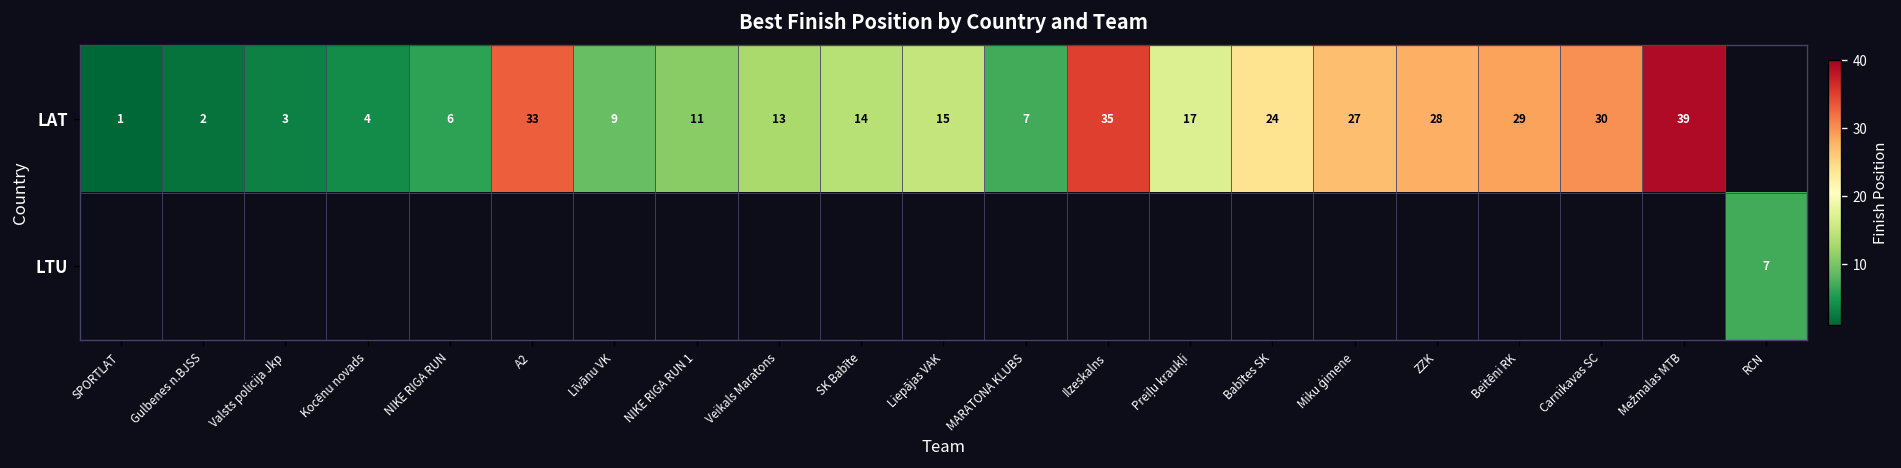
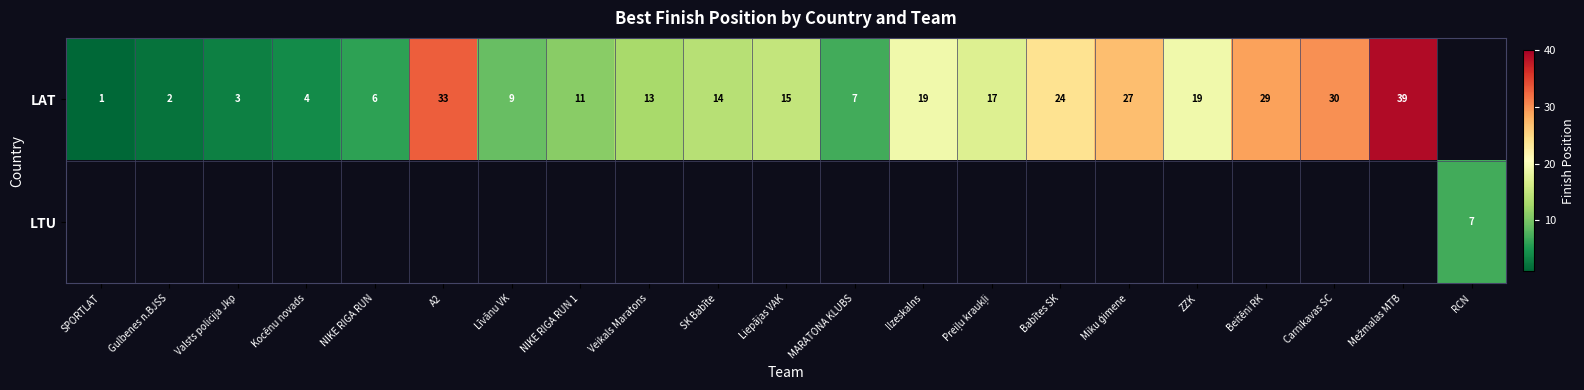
  {
    "LAT": {
      "SPORTLAT": 1,
      "Gulbenes n.BJSS": 2,
      "Valsts policija Jkp": 3,
      "Kocēnu novads": 4,
      "NIKE RIGA RUN": 6,
      "A2": 33,
      "Līvānu VK": 9,
      "NIKE RIGA RUN 1": 11,
      "Veikals Maratons": 13,
      "SK Babīte": 14,
      "Liepājas VAK": 15,
      "MARATONA KLUBS": 7,
-     "Ilzeskalns": 35,
+     "Ilzeskalns": 19,
      "Preiļu kraukļi": 17,
      "Babītes SK": 24,
      "Miku ģimene": 27,
-     "ZZK": 28,
+     "ZZK": 19,
      "Beitēni RK": 29,
      "Carnikavas SC": 30,
      "Mežmalas MTB": 39
    },
    "LTU": {
      "RCN": 7
    }
  }
